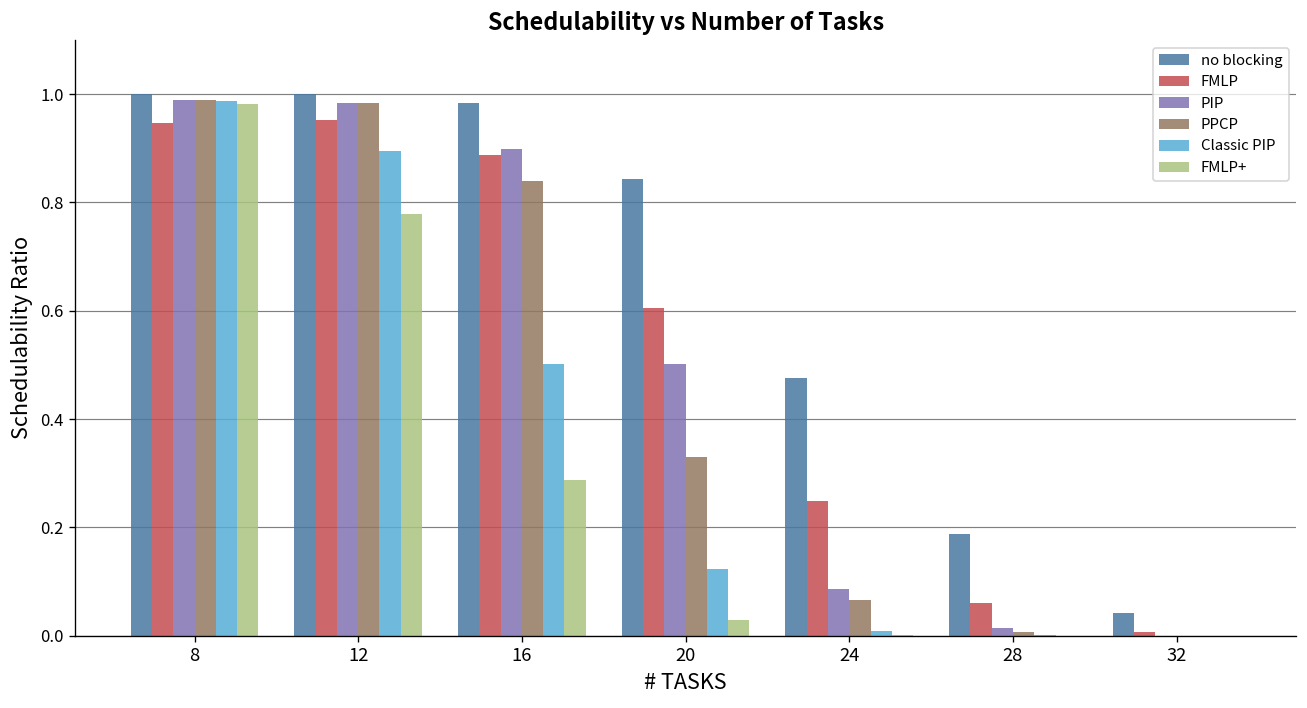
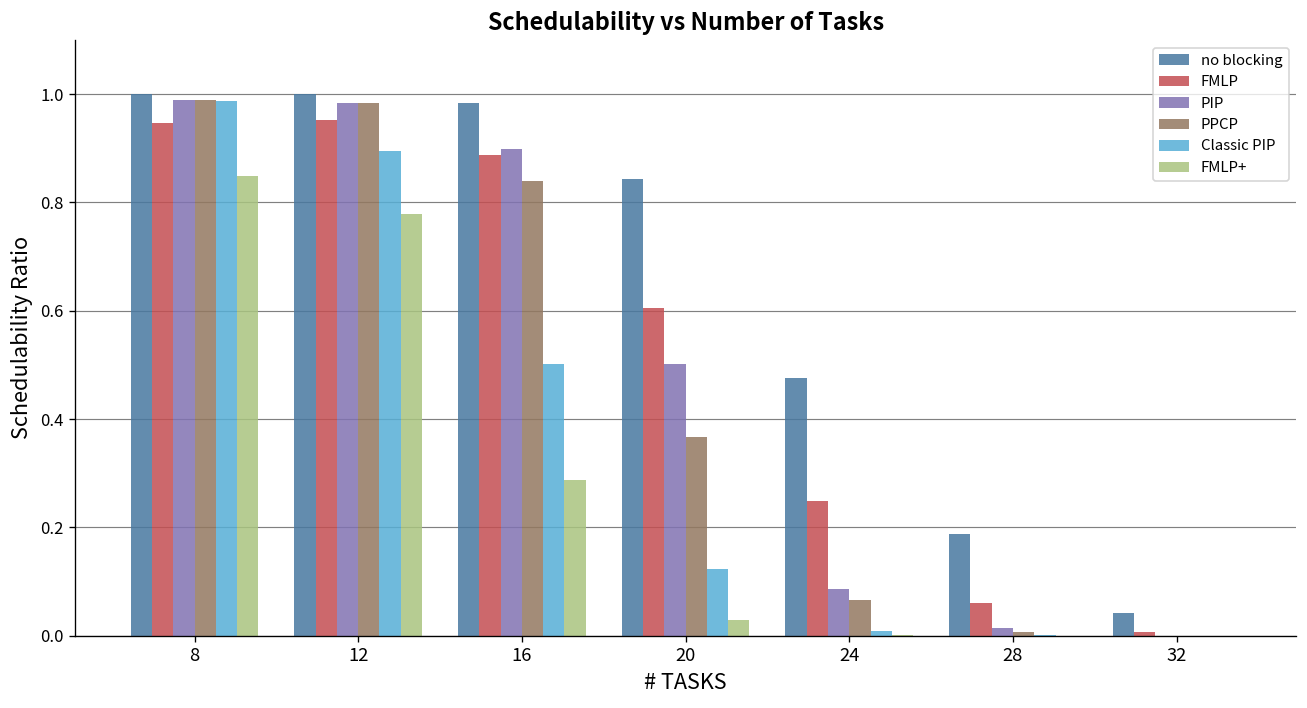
  {
    "no blocking": {
      "8": 1.00,
      "12": 1.00,
      "16": 0.98,
      "20": 0.84,
      "24": 0.48,
      "28": 0.19,
      "32": 0.04
    },
    "FMLP": {
      "8": 0.95,
      "12": 0.95,
      "16": 0.89,
      "20": 0.60,
      "24": 0.25,
      "28": 0.06,
      "32": 0.01
    },
    "PIP": {
      "8": 0.99,
      "12": 0.98,
      "16": 0.90,
      "20": 0.50,
      "24": 0.09,
      "28": 0.01,
      "32": 0.00
    },
    "PPCP": {
      "8": 0.99,
      "12": 0.98,
      "16": 0.84,
-     "20": 0.33,
+     "20": 0.37,
      "24": 0.07,
      "28": 0.01,
      "32": 0.00
    },
    "Classic PIP": {
      "8": 0.99,
      "12": 0.90,
      "16": 0.50,
      "20": 0.12,
      "24": 0.01,
      "32": 0.00
    },
    "FMLP+": {
-     "8": 0.98,
+     "8": 0.85,
      "12": 0.78,
      "16": 0.29,
      "20": 0.03,
      "28": 0.00,
      "32": 0.00
    }
  }
